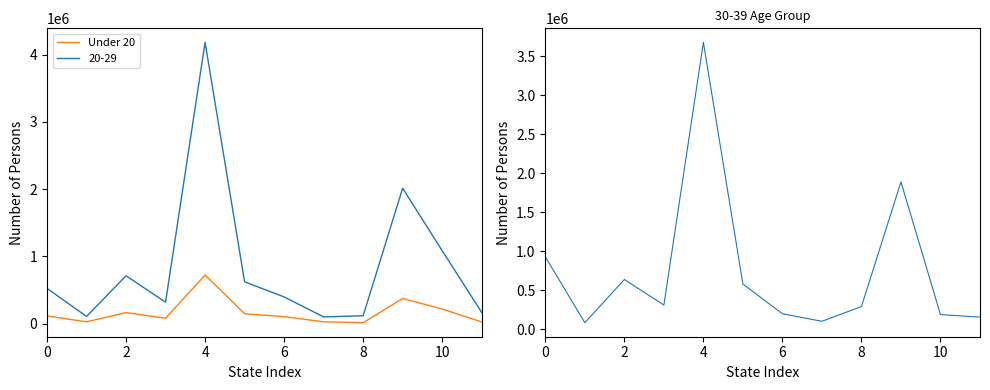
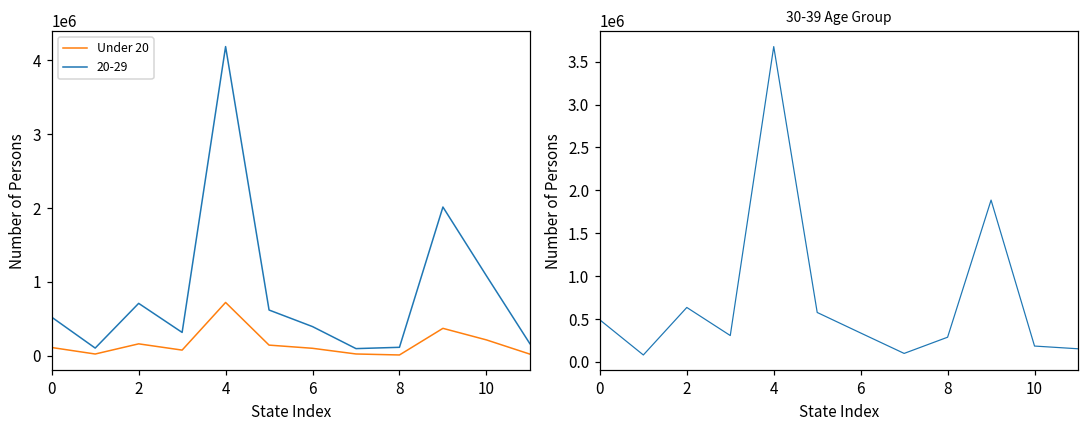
  {
    "30-39 Age Group": {
-     "0": 900000,
+     "0": 500000,
      "2": 600000,
      "4": 3700000,
-     "6": 200000,
+     "6": 300000,
      "8": 300000,
      "10": 200000
    }
  }
